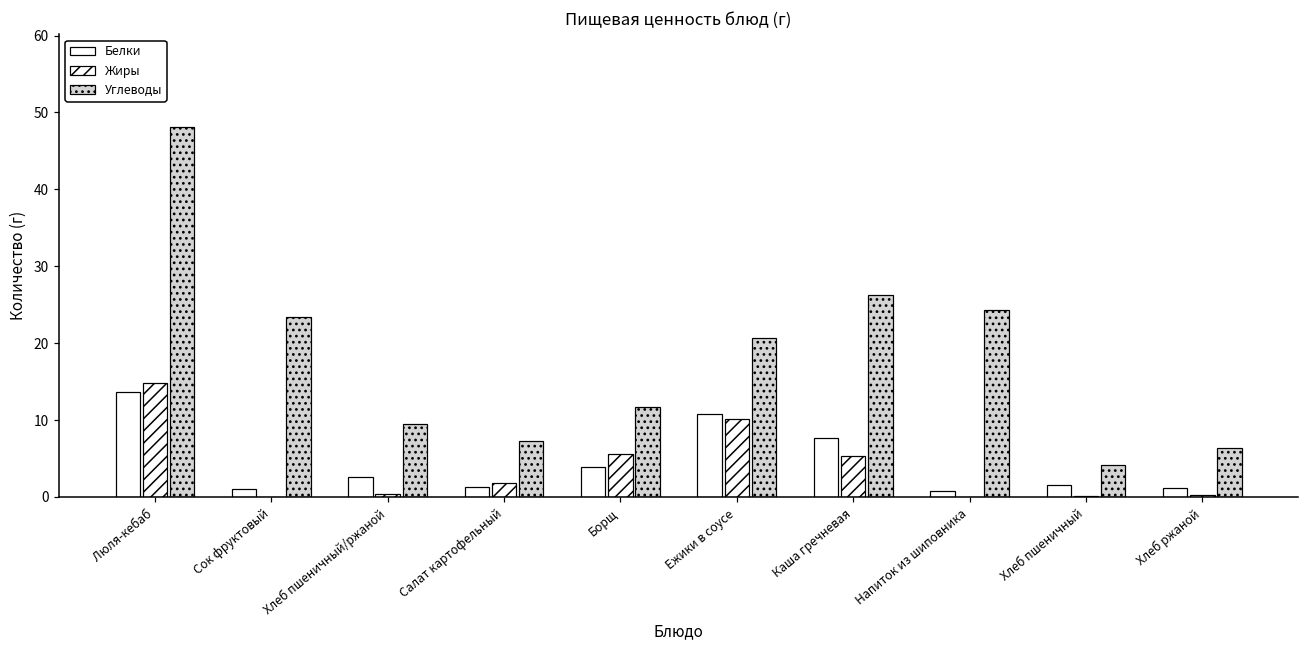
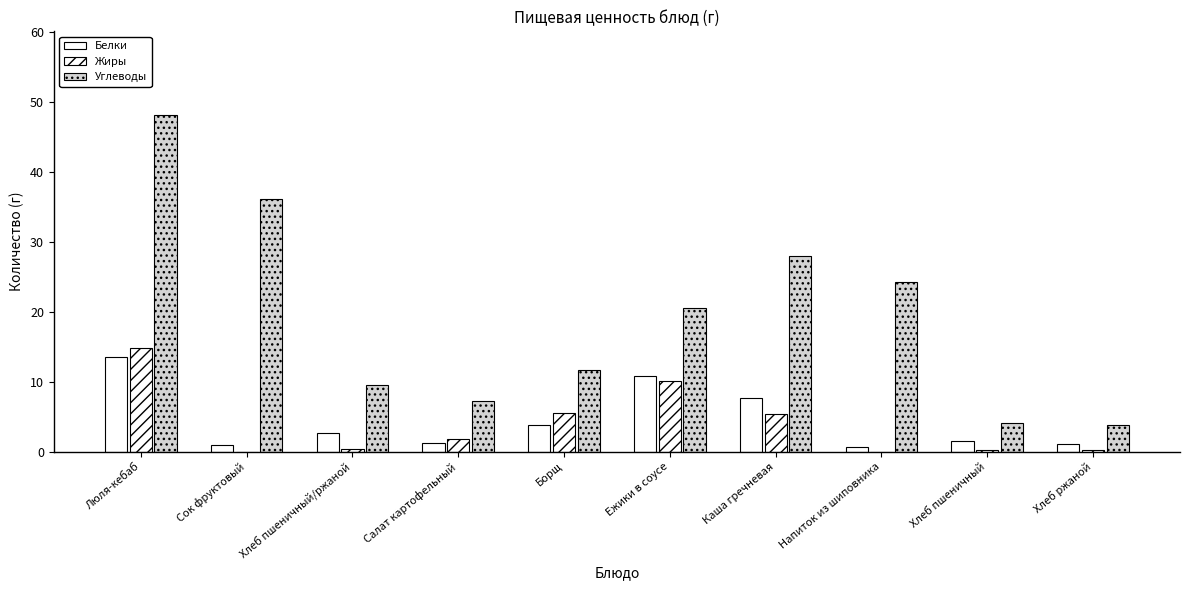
  {
    "Углеводы": {
      "Люля-кебаб": 48,
-     "Сок фруктовый": 23,
+     "Сок фруктовый": 36,
      "Хлеб пшеничный/ржаной": 10,
      "Салат картофельный": 7,
      "Борщ": 12,
      "Ежики в соусе": 21,
-     "Каша гречневая": 26,
+     "Каша гречневая": 28,
      "Напиток из шиповника": 24,
      "Хлеб пшеничный": 4,
-     "Хлеб ржаной": 6
+     "Хлеб ржаной": 4
    }
  }
